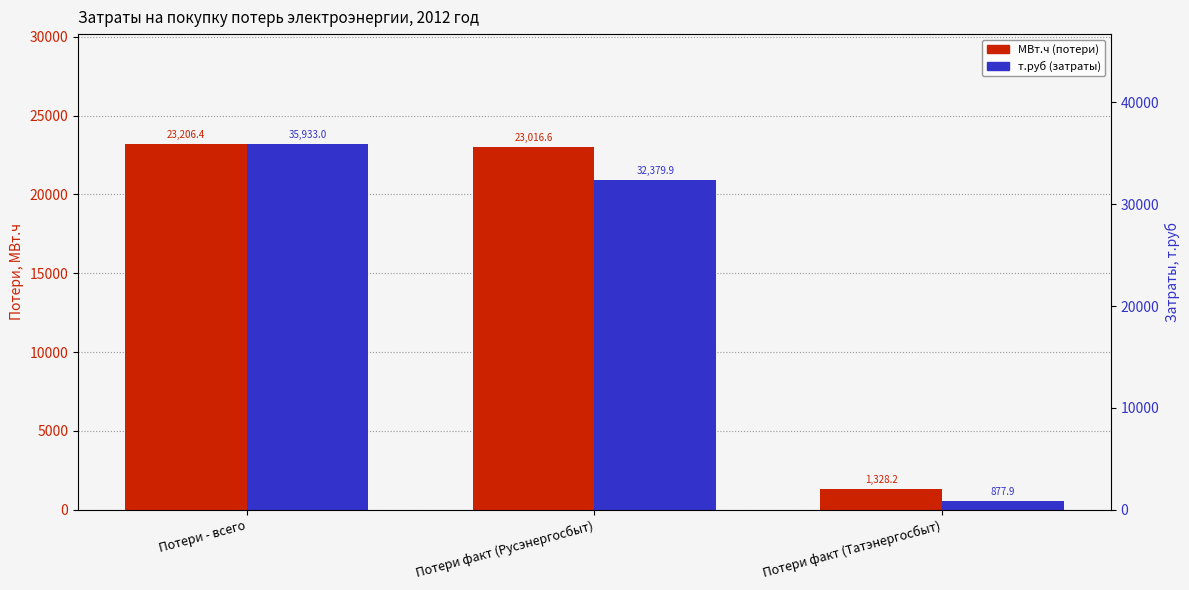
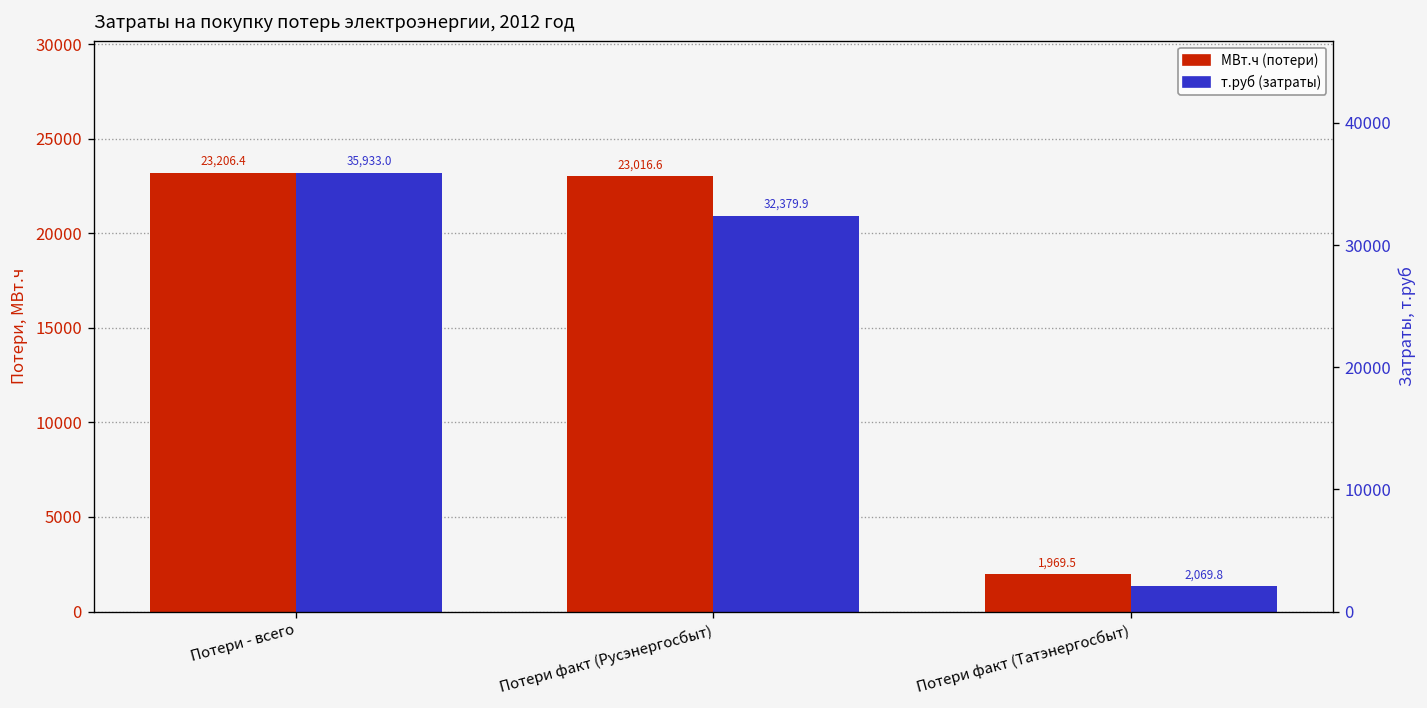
  {
    "МВт.ч (потери)": {
      "Потери - всего": "23,206.4",
      "Потери факт (Русэнергосбыт)": "23,016.6",
-     "Потери факт (Татэнергосбыт)": "1,328.2"
+     "Потери факт (Татэнергосбыт)": "1,969.5"
    },
    "т.руб (затраты)": {
      "Потери - всего": "35,933.0",
      "Потери факт (Русэнергосбыт)": "32,379.9",
-     "Потери факт (Татэнергосбыт)": "877.9"
+     "Потери факт (Татэнергосбыт)": "2,069.8"
    }
  }
